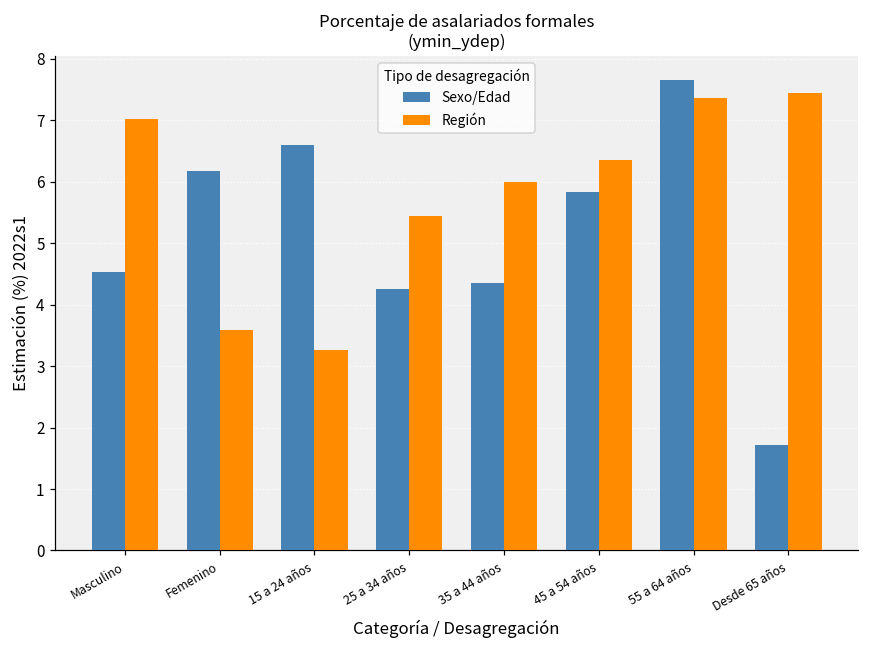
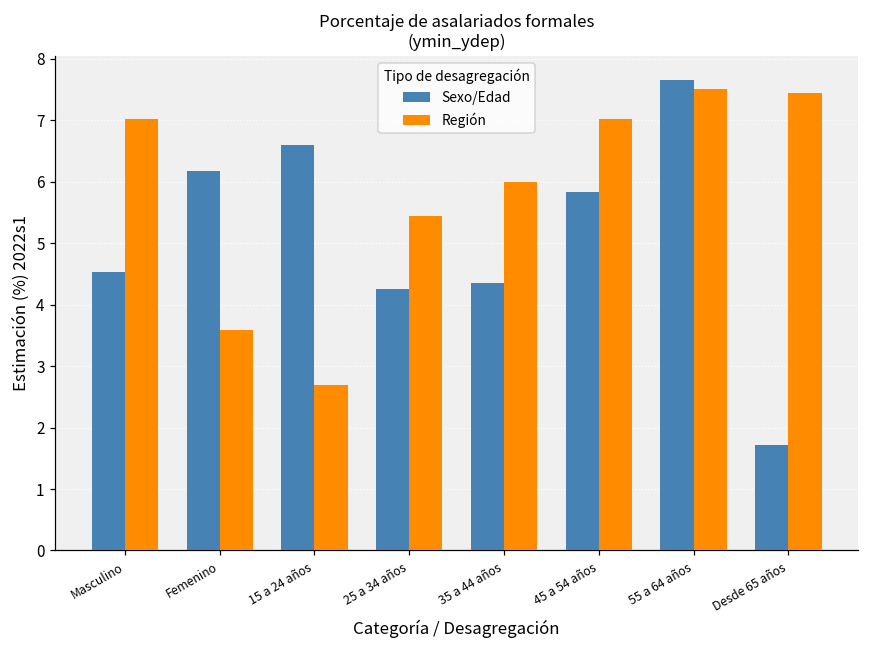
  {
    "Sexo/Edad": {
      "Masculino": 4.5,
      "Femenino": 6.2,
      "15 a 24 años": 6.6,
      "25 a 34 años": 4.3,
      "35 a 44 años": 4.4,
      "45 a 54 años": 5.8,
      "55 a 64 años": 7.7,
      "Desde 65 años": 1.7
    },
    "Región": {
      "Masculino": 7.0,
      "Femenino": 3.6,
-     "15 a 24 años": 3.3,
+     "15 a 24 años": 2.7,
      "25 a 34 años": 5.4,
      "35 a 44 años": 6.0,
-     "45 a 54 años": 6.4,
-     "55 a 64 años": 7.4,
+     "45 a 54 años": 7.0,
+     "55 a 64 años": 7.5,
      "Desde 65 años": 7.4
    }
  }
